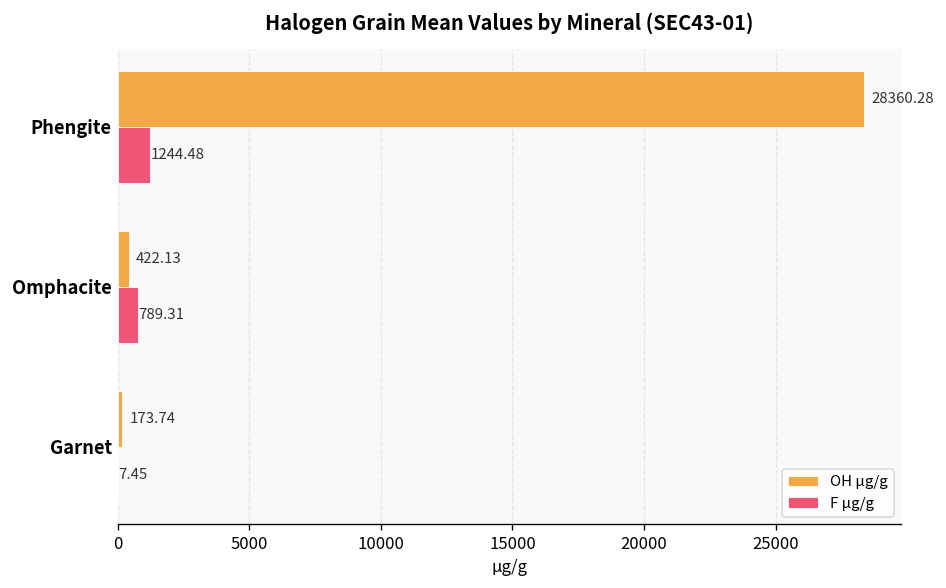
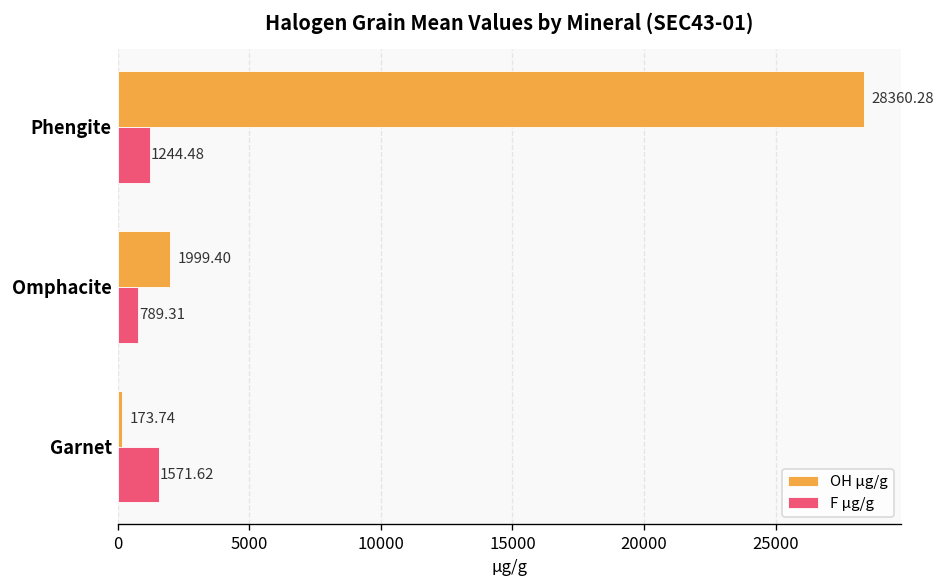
  {
    "OH µg/g": {
      "Phengite": 28360.28,
-     "Omphacite": 422.13,
+     "Omphacite": 1999.40,
      "Garnet": 173.74
    },
    "F µg/g": {
      "Phengite": 1244.48,
      "Omphacite": 789.31,
-     "Garnet": 7.45
+     "Garnet": 1571.62
    }
  }
